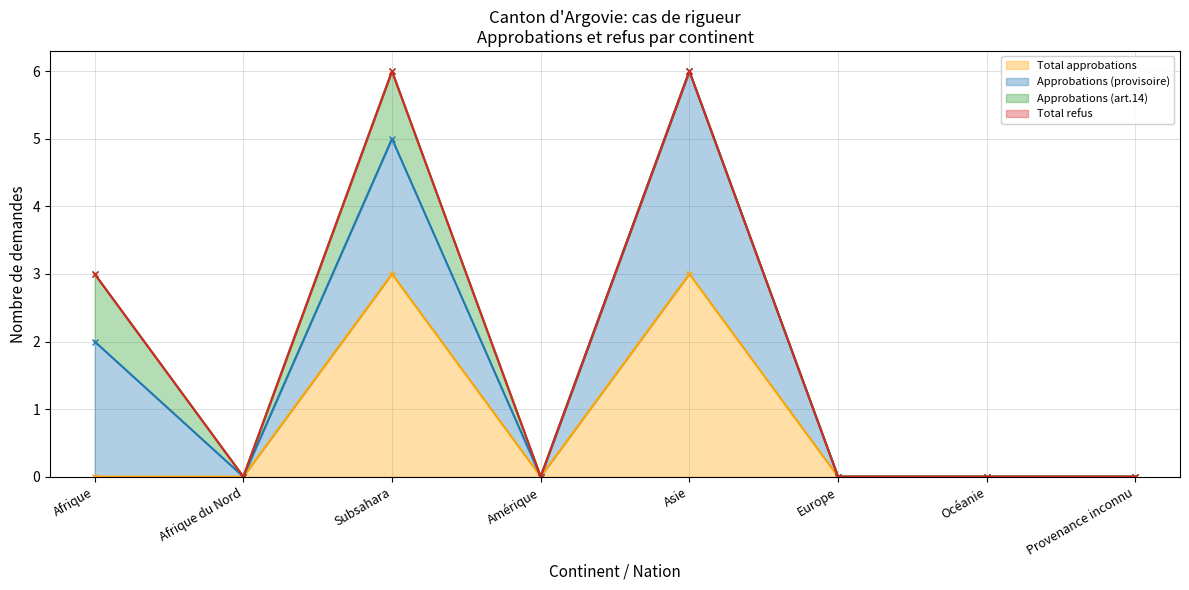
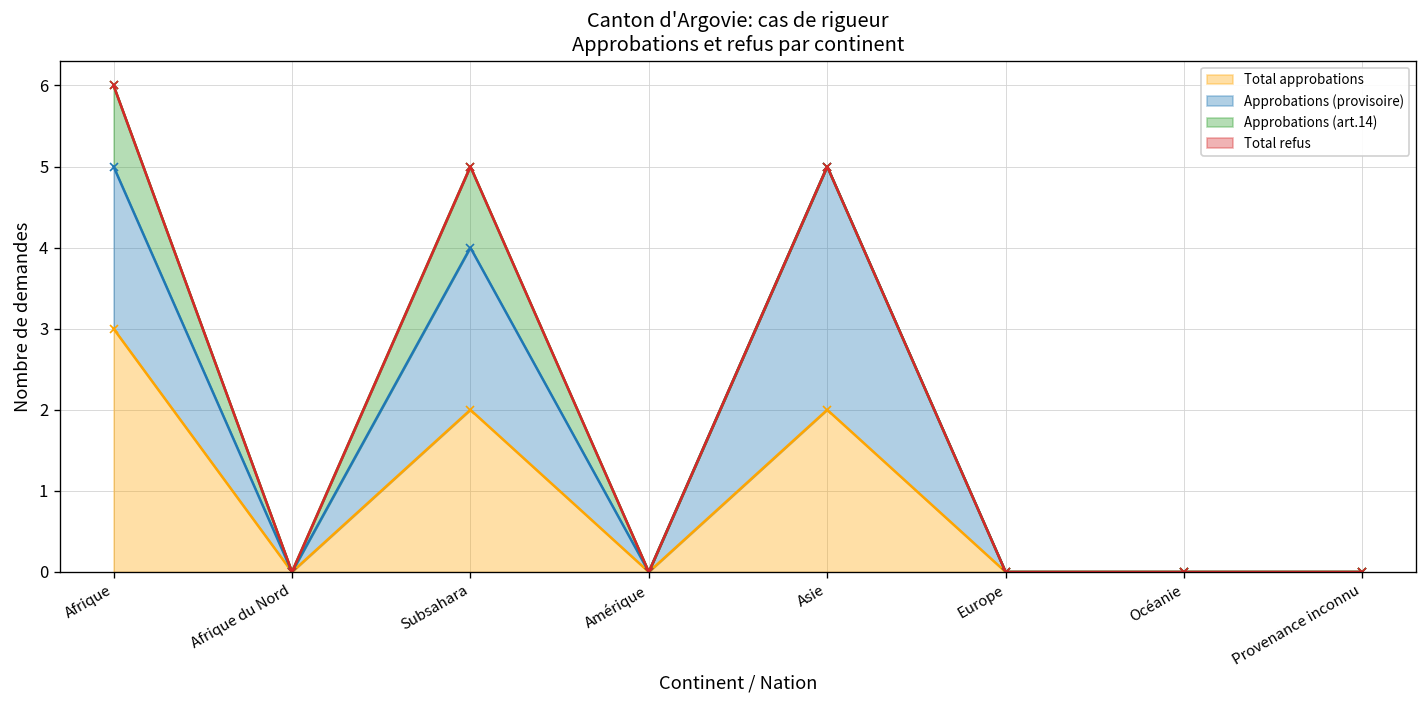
  {
    "Total approbations": {
-     "Afrique": 0,
-     "Subsahara": 3,
-     "Asie": 3
+     "Afrique": 3,
+     "Subsahara": 2,
+     "Asie": 2
    },
    "Approbations (provisoire)": {
      "Afrique": 2,
      "Subsahara": 2
    }
  }
